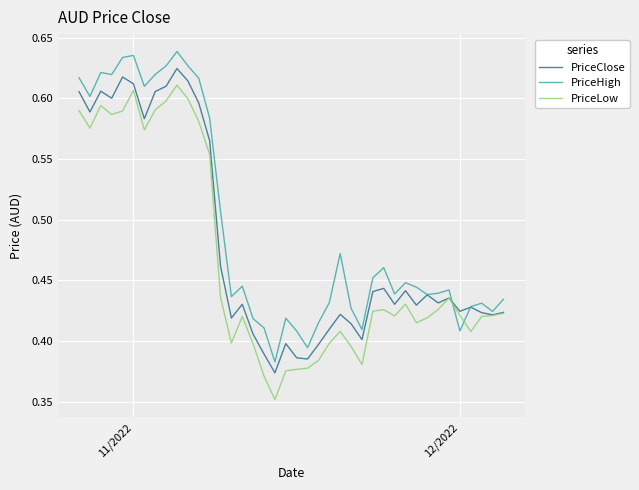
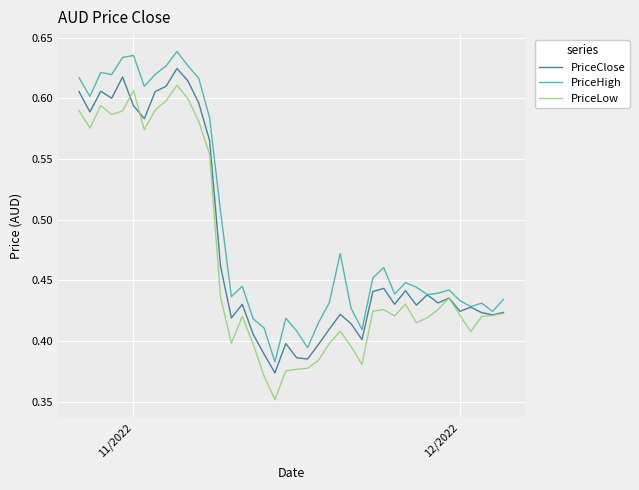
  {
    "PriceClose": {
-     "11/2022": 0.612,
+     "11/2022": 0.594,
      "12/2022": 0.425
    },
    "PriceHigh": {
      "11/2022": 0.635,
-     "12/2022": 0.408
+     "12/2022": 0.433
    },
    "PriceLow": {
      "11/2022": 0.607,
      "12/2022": 0.421
    }
  }
